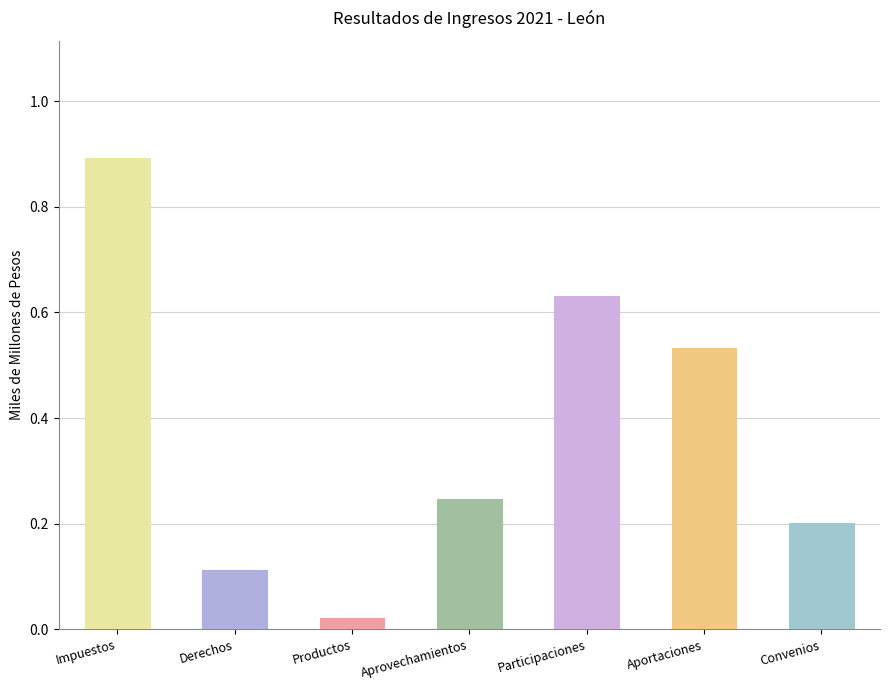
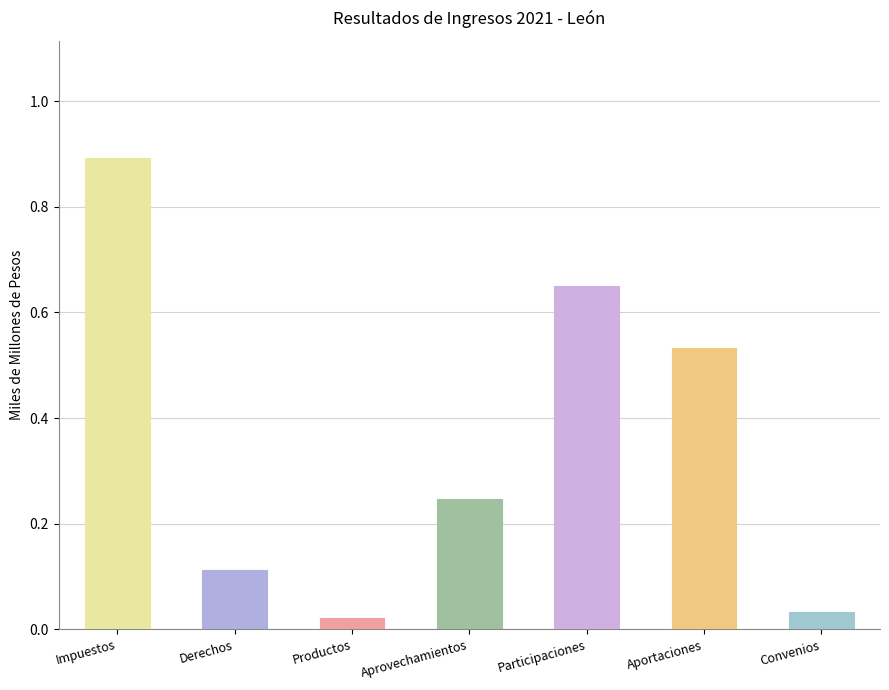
  {
    "Impuestos": 0.89,
    "Derechos": 0.11,
    "Productos": 0.02,
    "Aprovechamientos": 0.25,
-   "Participaciones": 0.63,
+   "Participaciones": 0.65,
    "Aportaciones": 0.53,
-   "Convenios": 0.20
+   "Convenios": 0.03
  }
